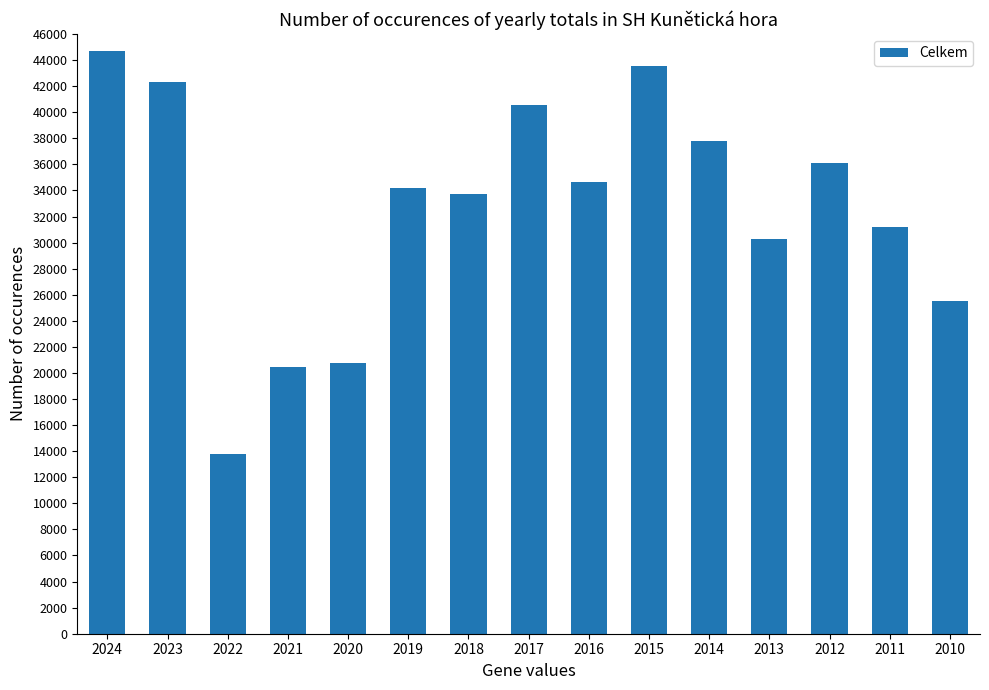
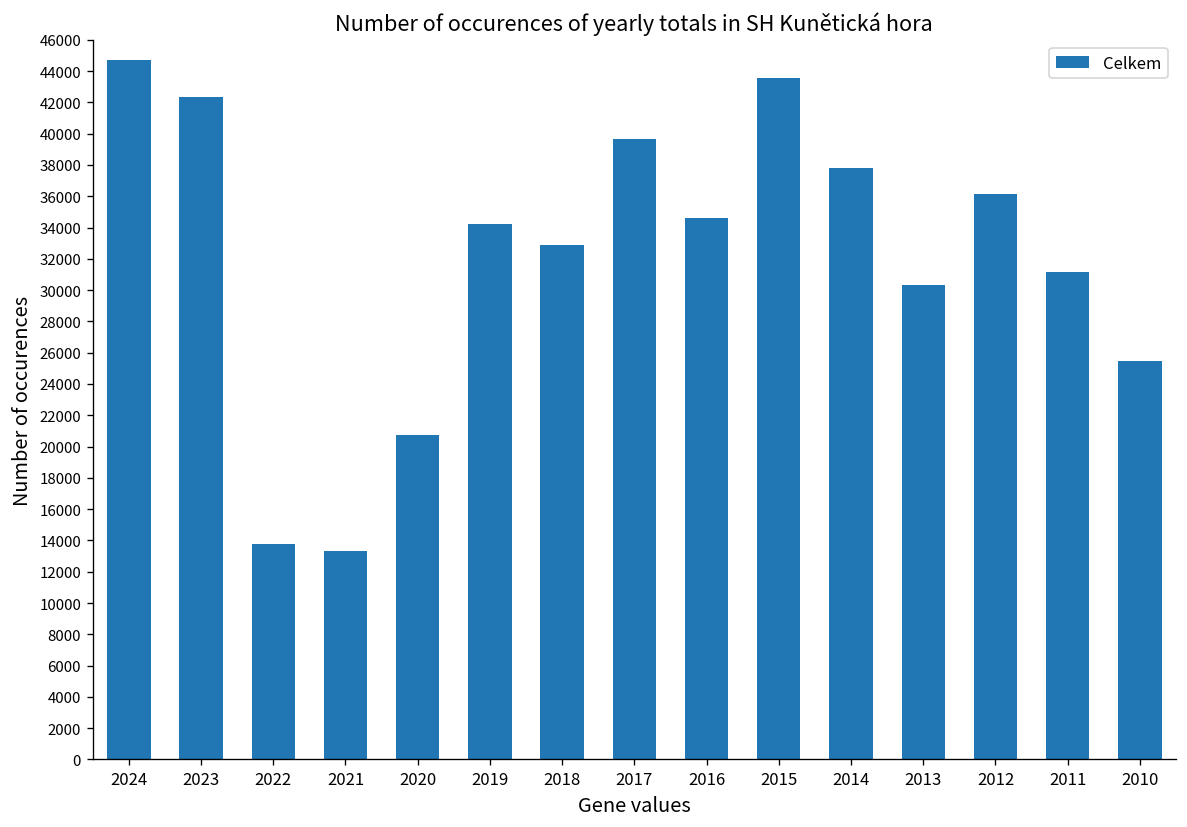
  {
    "2024": 44700,
    "2023": 42300,
    "2022": 13800,
-   "2021": 20500,
+   "2021": 13300,
    "2020": 20800,
    "2019": 34200,
-   "2018": 33800,
-   "2017": 40500,
+   "2018": 32900,
+   "2017": 39700,
    "2016": 34600,
    "2015": 43500,
    "2014": 37800,
    "2013": 30300,
    "2012": 36100,
    "2011": 31200,
    "2010": 25500
  }
